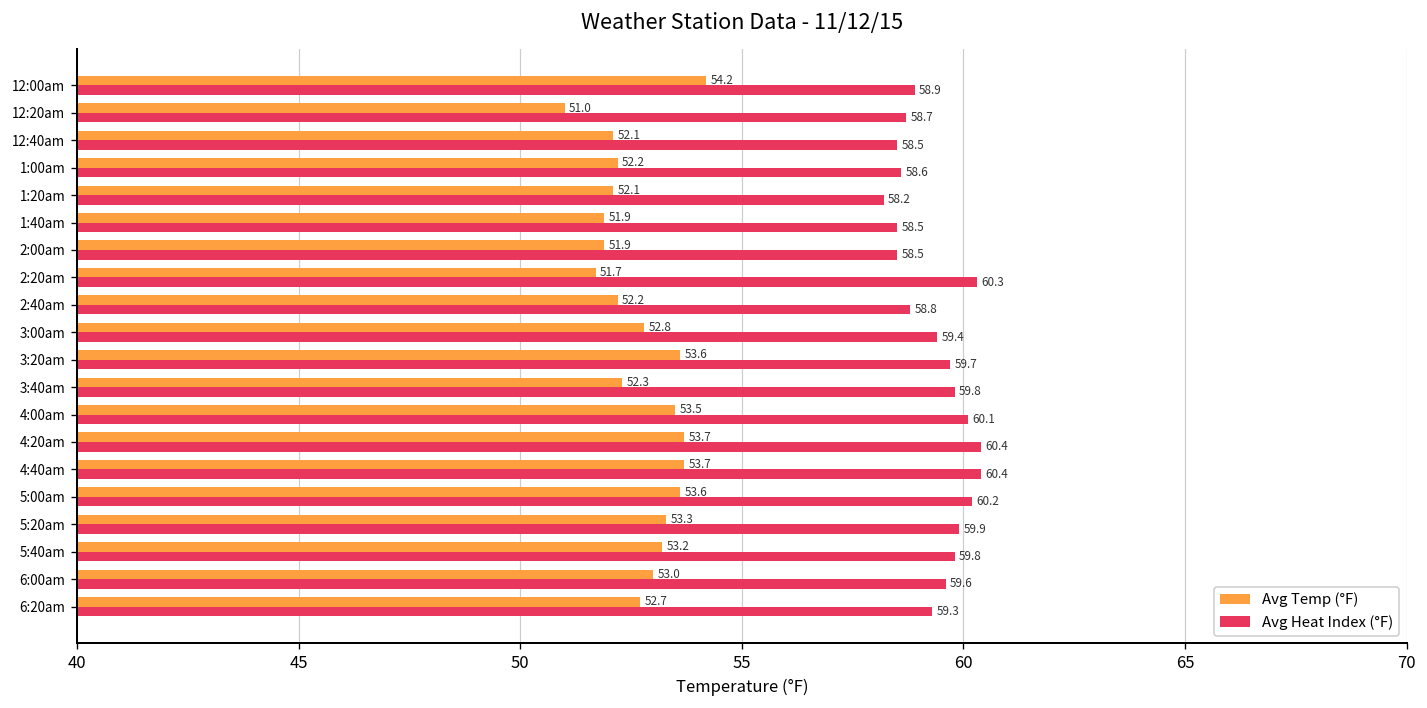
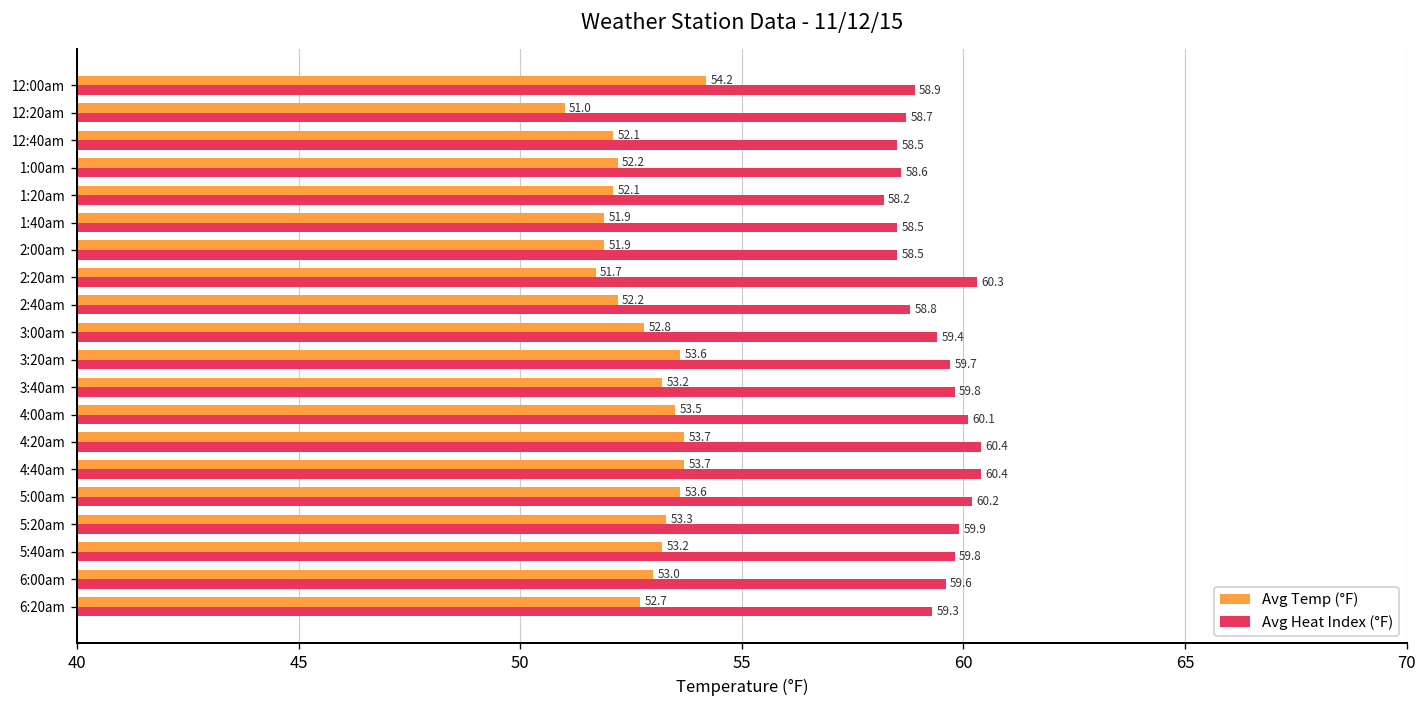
  {
    "Avg Temp (°F)": {
      "12:00am": 54.2,
      "12:20am": 51.0,
      "12:40am": 52.1,
      "1:00am": 52.2,
      "1:20am": 52.1,
      "1:40am": 51.9,
      "2:00am": 51.9,
      "2:20am": 51.7,
      "2:40am": 52.2,
      "3:00am": 52.8,
      "3:20am": 53.6,
-     "3:40am": 52.3,
+     "3:40am": 53.2,
      "4:00am": 53.5,
      "4:20am": 53.7,
      "4:40am": 53.7,
      "5:00am": 53.6,
      "5:20am": 53.3,
      "5:40am": 53.2,
      "6:00am": 53.0,
      "6:20am": 52.7
    },
    "Avg Heat Index (°F)": {
      "12:00am": 58.9,
      "12:20am": 58.7,
      "12:40am": 58.5,
      "1:00am": 58.6,
      "1:20am": 58.2,
      "1:40am": 58.5,
      "2:00am": 58.5,
      "2:20am": 60.3,
      "2:40am": 58.8,
      "3:00am": 59.4,
      "3:20am": 59.7,
      "3:40am": 59.8,
      "4:00am": 60.1,
      "4:20am": 60.4,
      "4:40am": 60.4,
      "5:00am": 60.2,
      "5:20am": 59.9,
      "5:40am": 59.8,
      "6:00am": 59.6,
      "6:20am": 59.3
    }
  }
